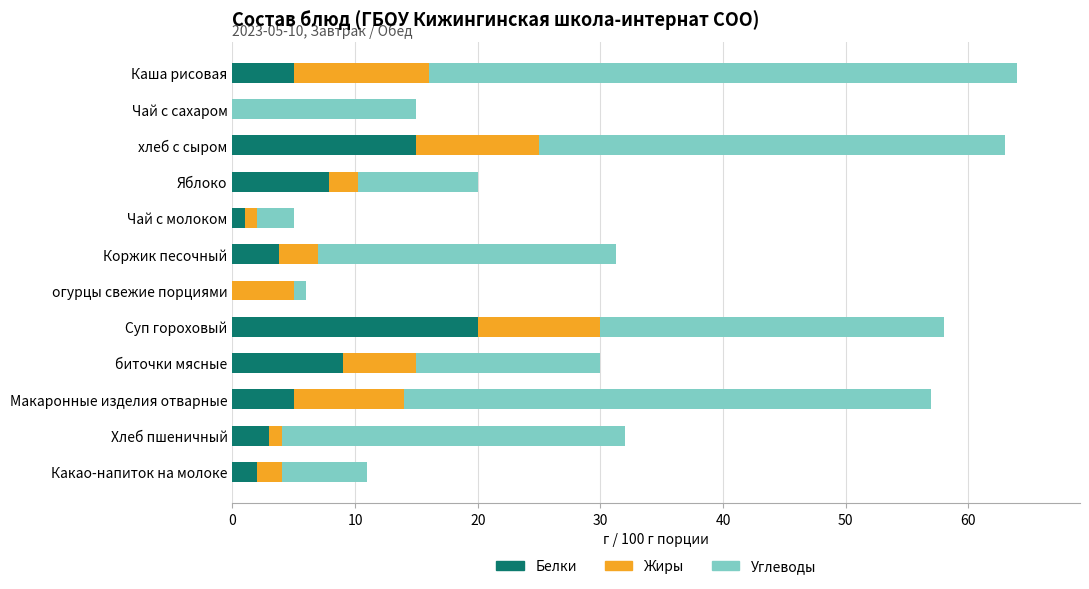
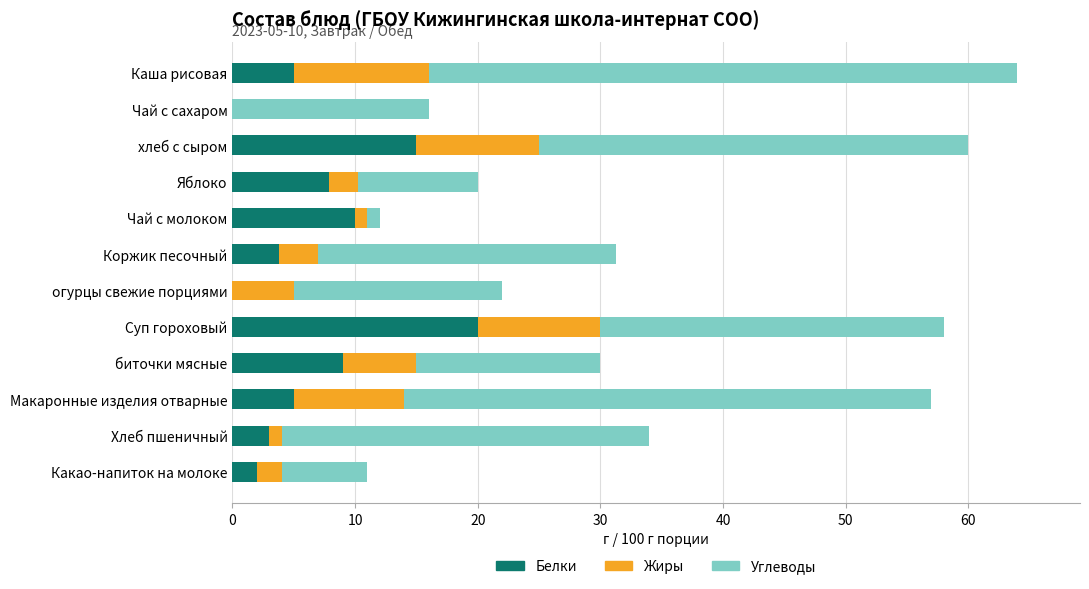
  {
    "Белки": {
      "Каша рисовая": 5,
      "Чай с сахаром": 0,
      "хлеб с сыром": 15,
      "Яблоко": 8,
-     "Чай с молоком": 1,
+     "Чай с молоком": 10,
      "Коржик песочный": 4,
      "огурцы свежие порциями": 0,
      "Суп гороховый": 20,
      "биточки мясные": 9,
      "Макаронные изделия отварные": 5,
      "Хлеб пшеничный": 3,
      "Какао-напиток на молоке": 2
    },
    "Жиры": {
      "Каша рисовая": 11,
      "Чай с сахаром": 0,
      "хлеб с сыром": 10,
      "Яблоко": 2.3,
      "Чай с молоком": 1,
      "Коржик песочный": 3,
      "огурцы свежие порциями": 5,
      "Суп гороховый": 10,
      "биточки мясные": 6,
      "Макаронные изделия отварные": 9,
      "Хлеб пшеничный": 1,
      "Какао-напиток на молоке": 2
    },
    "Углеводы": {
      "Каша рисовая": 48,
-     "Чай с сахаром": 15,
-     "хлеб с сыром": 38,
+     "Чай с сахаром": 16,
+     "хлеб с сыром": 35,
      "Яблоко": 10,
-     "Чай с молоком": 3,
+     "Чай с молоком": 1,
      "Коржик песочный": 24.3,
-     "огурцы свежие порциями": 1,
+     "огурцы свежие порциями": 17,
      "Суп гороховый": 28,
      "биточки мясные": 15,
      "Макаронные изделия отварные": 43,
-     "Хлеб пшеничный": 28,
+     "Хлеб пшеничный": 30,
      "Какао-напиток на молоке": 7
    }
  }
